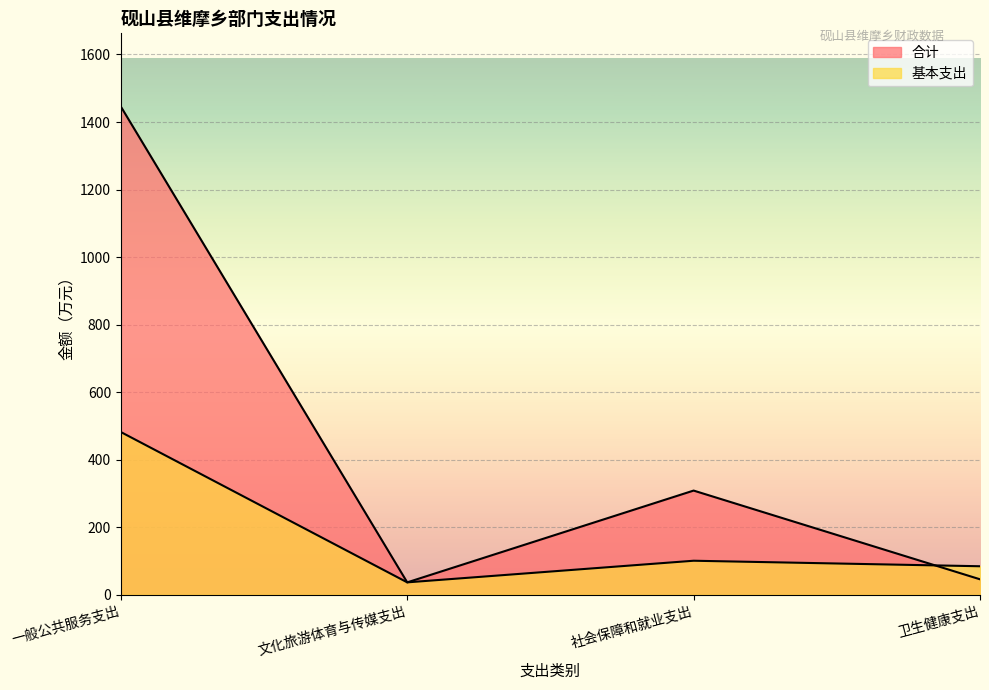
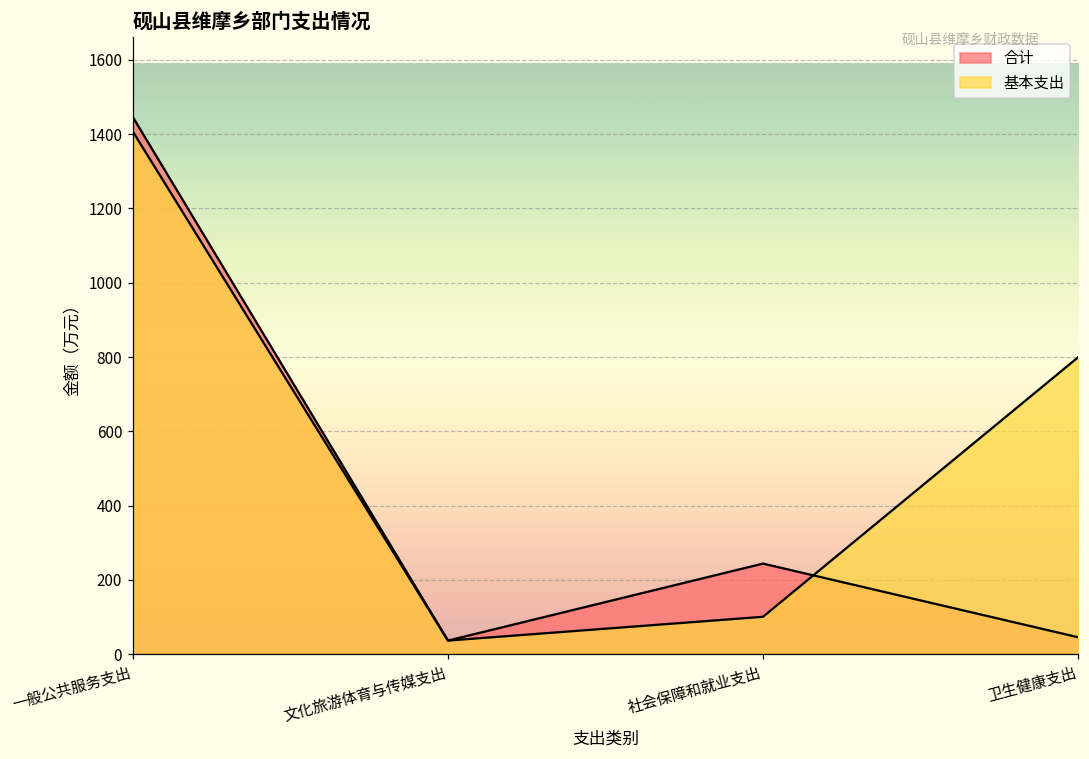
  {
    "合计": {
      "一般公共服务支出": 1450,
-     "社会保障和就业支出": 310,
+     "社会保障和就业支出": 240,
      "卫生健康支出": 50
    },
    "基本支出": {
-     "一般公共服务支出": 480,
+     "一般公共服务支出": 1410,
      "社会保障和就业支出": 100,
-     "卫生健康支出": 80
+     "卫生健康支出": 800
    }
  }
